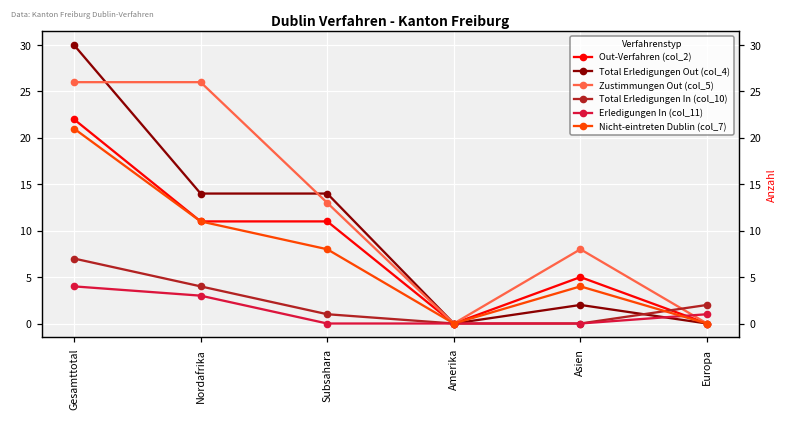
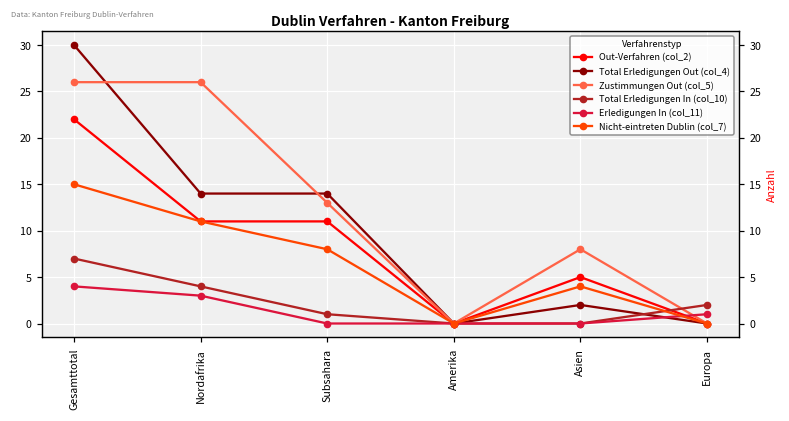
  {
    "Out-Verfahren (col_2)": {
      "Gesamttotal": 22,
      "Subsahara": 11,
      "Asien": 5
    },
    "Total Erledigungen Out (col_4)": {
      "Gesamttotal": 30,
      "Nordafrika": 14,
      "Subsahara": 14,
      "Asien": 2
    },
    "Zustimmungen Out (col_5)": {
      "Gesamttotal": 26,
      "Nordafrika": 26,
      "Subsahara": 13,
      "Asien": 8
    },
    "Nicht-eintreten Dublin (col_7)": {
-     "Gesamttotal": 21,
+     "Gesamttotal": 15,
      "Subsahara": 8,
      "Asien": 4
    }
  }
